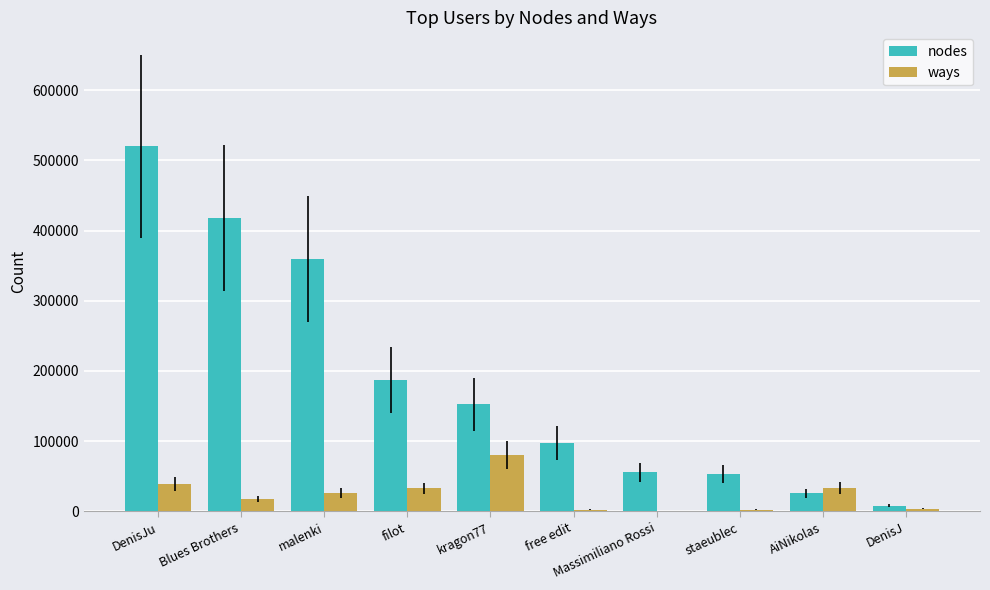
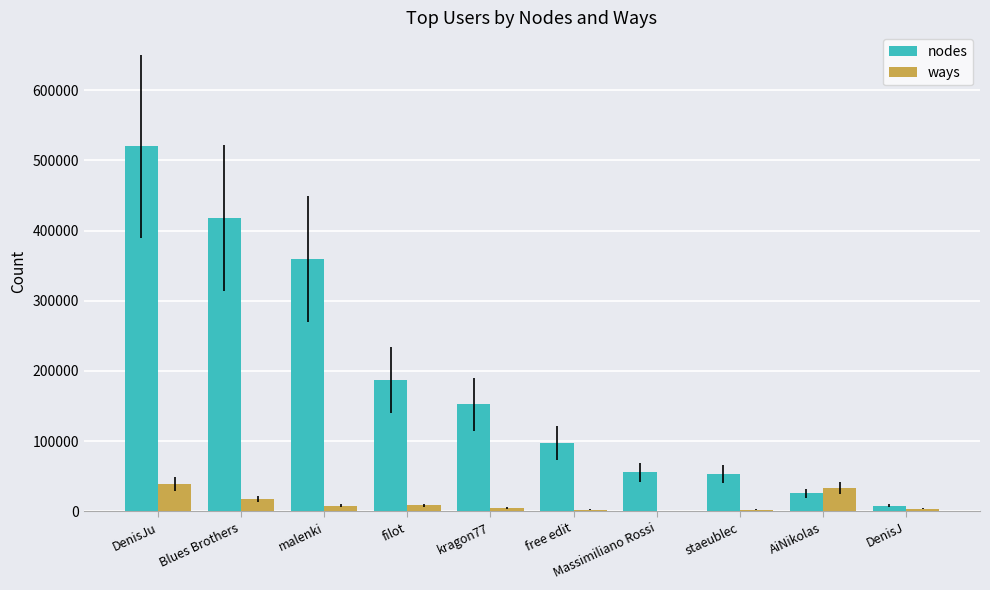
  {
    "nodes": {
      "DenisJu": 520000,
      "Blues Brothers": 420000,
      "malenki": 360000,
      "filot": 190000,
      "kragon77": 150000,
      "free edit": 100000,
      "Massimiliano Rossi": 60000,
      "staeublec": 50000,
      "AiNikolas": 30000,
      "DenisJ": 10000
    },
    "ways": {
      "DenisJu": 40000,
      "Blues Brothers": 20000,
-     "malenki": 30000,
-     "filot": 30000,
-     "kragon77": 80000,
+     "malenki": 10000,
+     "filot": 10000,
+     "kragon77": 0,
      "AiNikolas": 30000,
      "DenisJ": 0
    }
  }
